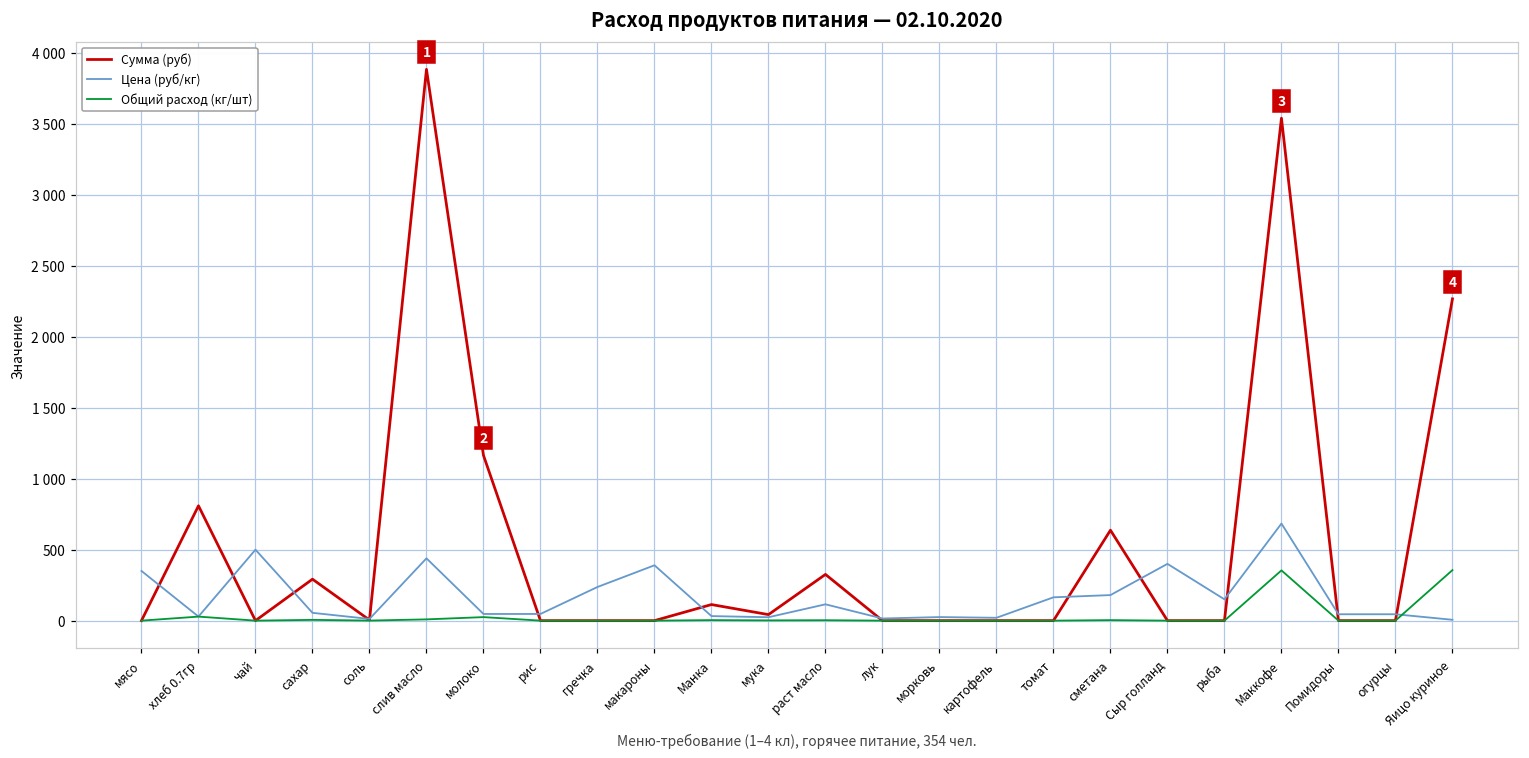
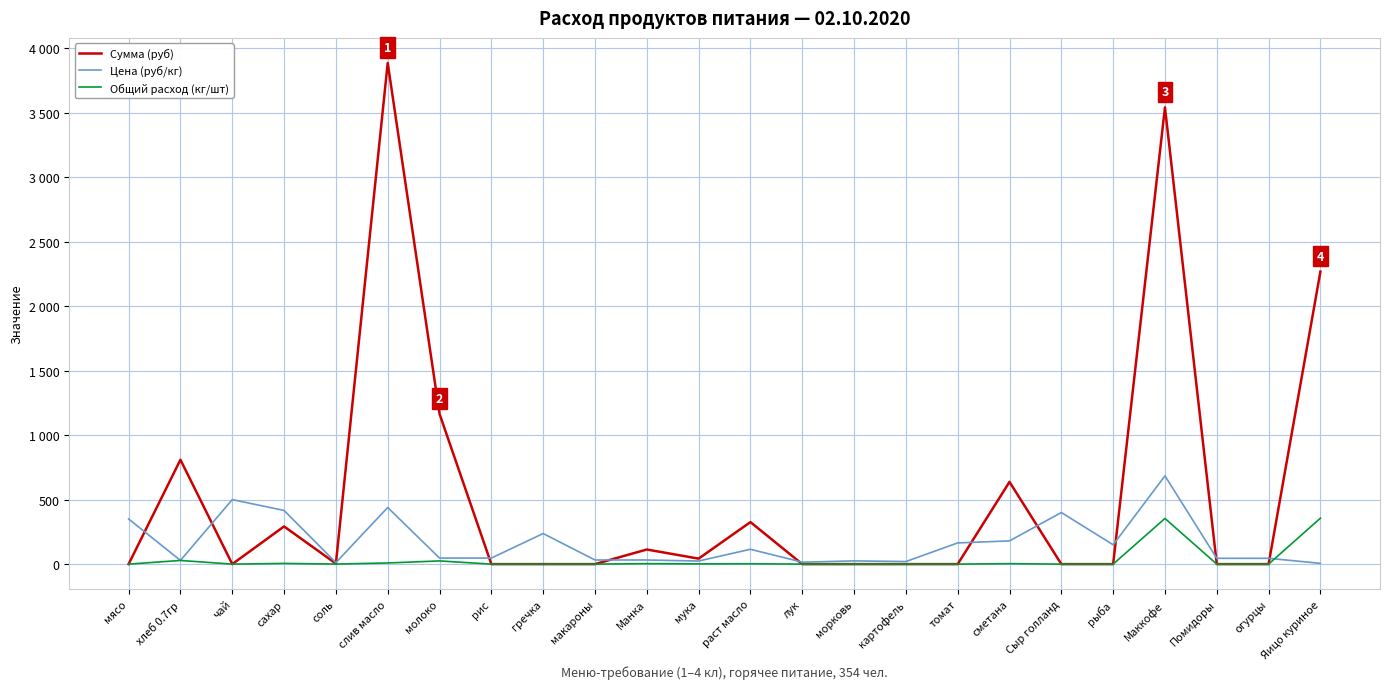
  {
    "Сумма (руб)": {
      "хлеб 0.7гр": 810,
      "сахар": 290,
      "Манка": 110,
      "раст масло": 330,
      "сметана": 640
    },
    "Цена (руб/кг)": {
      "мясо": 350,
      "чай": 500,
-     "сахар": 60,
+     "сахар": 420,
      "слив масло": 440,
      "молоко": 50,
      "рис": 50,
      "гречка": 240,
-     "макароны": 390,
+     "макароны": 30,
      "Манка": 30,
      "раст масло": 120,
      "морковь": 30,
      "картофель": 20,
      "томат": 160,
      "сметана": 180,
      "Сыр голланд": 400,
      "рыба": 150,
      "Маккофе": 680,
      "Помидоры": 50,
      "огурцы": 50,
      "Яицо куриное": 10
    },
    "Общий расход (кг/шт)": {
      "сахар": 10,
      "слив масло": 10,
      "молоко": 20,
      "Манка": 0,
      "мука": 0,
      "раст масло": 0,
      "сметана": 0,
      "Маккофе": 350,
      "Яицо куриное": 360
    }
  }
